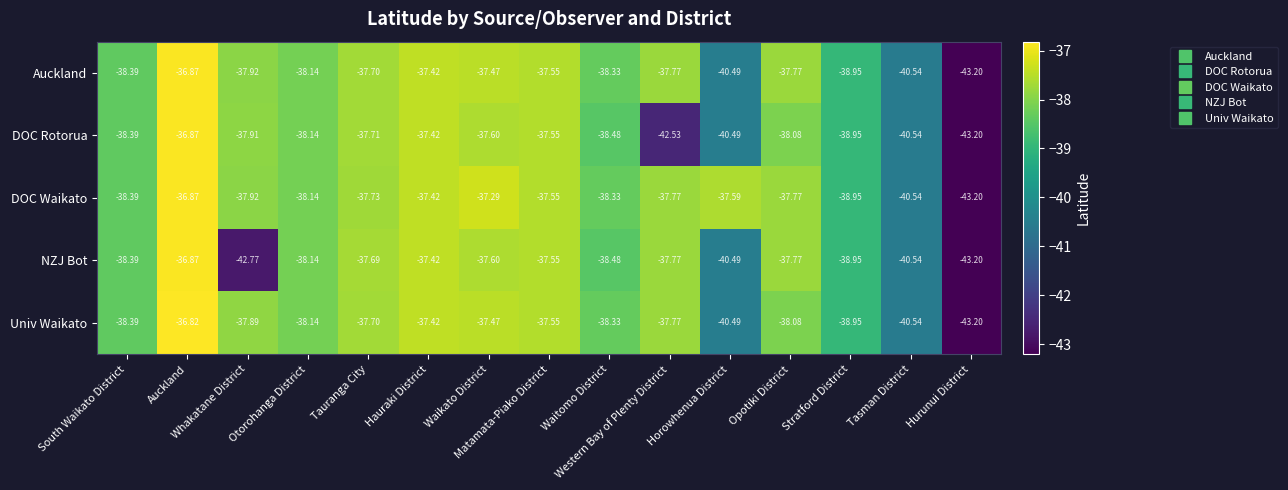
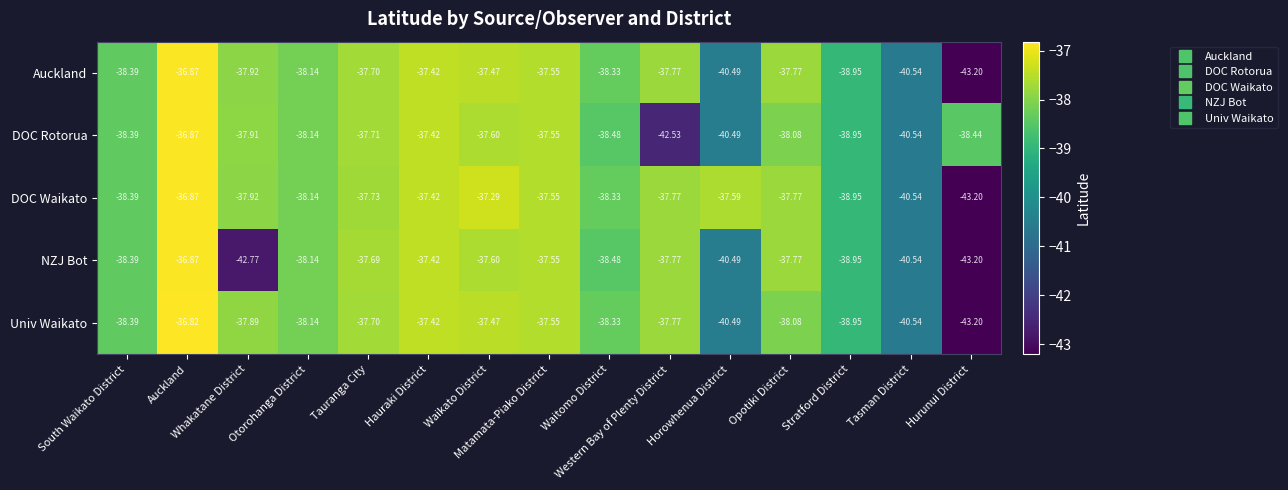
  {
    "Auckland": {
      "South Waikato District": -38.39,
      "Auckland": -36.87,
      "Whakatane District": -37.92,
      "Otorohanga District": -38.14,
      "Tauranga City": -37.70,
      "Hauraki District": -37.42,
      "Waikato District": -37.47,
      "Matamata-Piako District": -37.55,
      "Waitomo District": -38.33,
      "Western Bay of Plenty District": -37.77,
      "Horowhenua District": -40.49,
      "Opotiki District": -37.77,
      "Stratford District": -38.95,
      "Tasman District": -40.54,
      "Hurunui District": -43.20
    },
    "DOC Rotorua": {
      "South Waikato District": -38.39,
      "Auckland": -36.87,
      "Whakatane District": -37.91,
      "Otorohanga District": -38.14,
      "Tauranga City": -37.71,
      "Hauraki District": -37.42,
      "Waikato District": -37.60,
      "Matamata-Piako District": -37.55,
      "Waitomo District": -38.48,
      "Western Bay of Plenty District": -42.53,
      "Horowhenua District": -40.49,
      "Opotiki District": -38.08,
      "Stratford District": -38.95,
      "Tasman District": -40.54,
-     "Hurunui District": -43.20
+     "Hurunui District": -38.44
    },
    "DOC Waikato": {
      "South Waikato District": -38.39,
      "Auckland": -36.87,
      "Whakatane District": -37.92,
      "Otorohanga District": -38.14,
      "Tauranga City": -37.73,
      "Hauraki District": -37.42,
      "Waikato District": -37.29,
      "Matamata-Piako District": -37.55,
      "Waitomo District": -38.33,
      "Western Bay of Plenty District": -37.77,
      "Horowhenua District": -37.59,
      "Opotiki District": -37.77,
      "Stratford District": -38.95,
      "Tasman District": -40.54,
      "Hurunui District": -43.20
    },
    "NZJ Bot": {
      "South Waikato District": -38.39,
      "Auckland": -36.87,
      "Whakatane District": -42.77,
      "Otorohanga District": -38.14,
      "Tauranga City": -37.69,
      "Hauraki District": -37.42,
      "Waikato District": -37.60,
      "Matamata-Piako District": -37.55,
      "Waitomo District": -38.48,
      "Western Bay of Plenty District": -37.77,
      "Horowhenua District": -40.49,
      "Opotiki District": -37.77,
      "Stratford District": -38.95,
      "Tasman District": -40.54,
      "Hurunui District": -43.20
    },
    "Univ Waikato": {
      "South Waikato District": -38.39,
      "Auckland": -36.82,
      "Whakatane District": -37.89,
      "Otorohanga District": -38.14,
      "Tauranga City": -37.70,
      "Hauraki District": -37.42,
      "Waikato District": -37.47,
      "Matamata-Piako District": -37.55,
      "Waitomo District": -38.33,
      "Western Bay of Plenty District": -37.77,
      "Horowhenua District": -40.49,
      "Opotiki District": -38.08,
      "Stratford District": -38.95,
      "Tasman District": -40.54,
      "Hurunui District": -43.20
    }
  }
